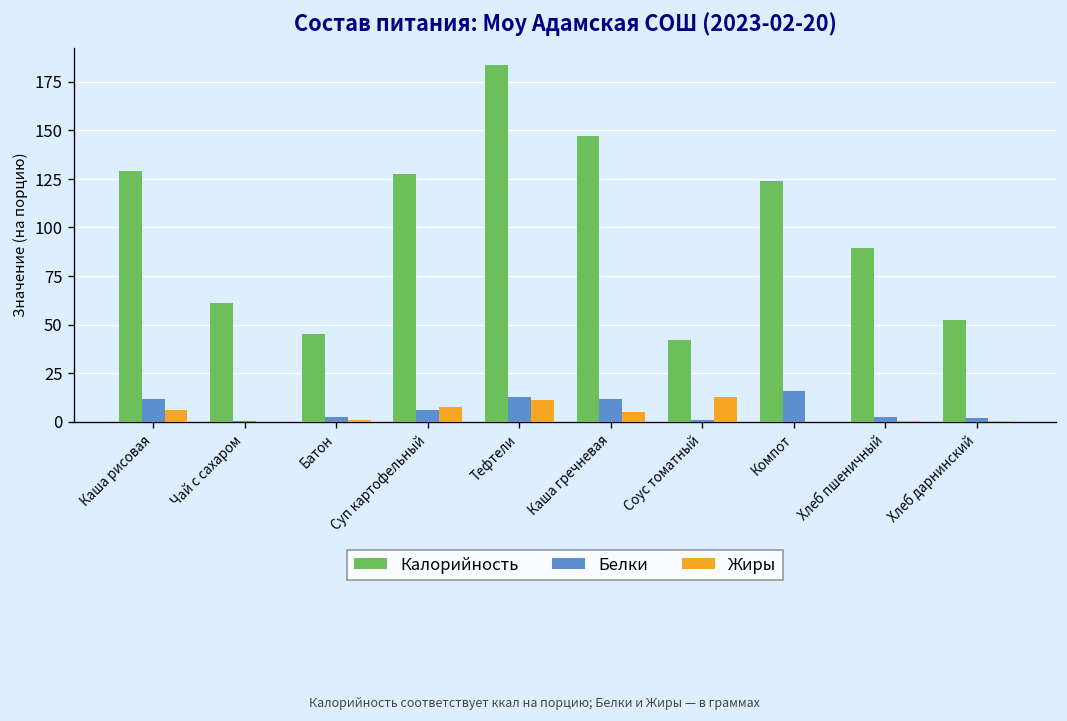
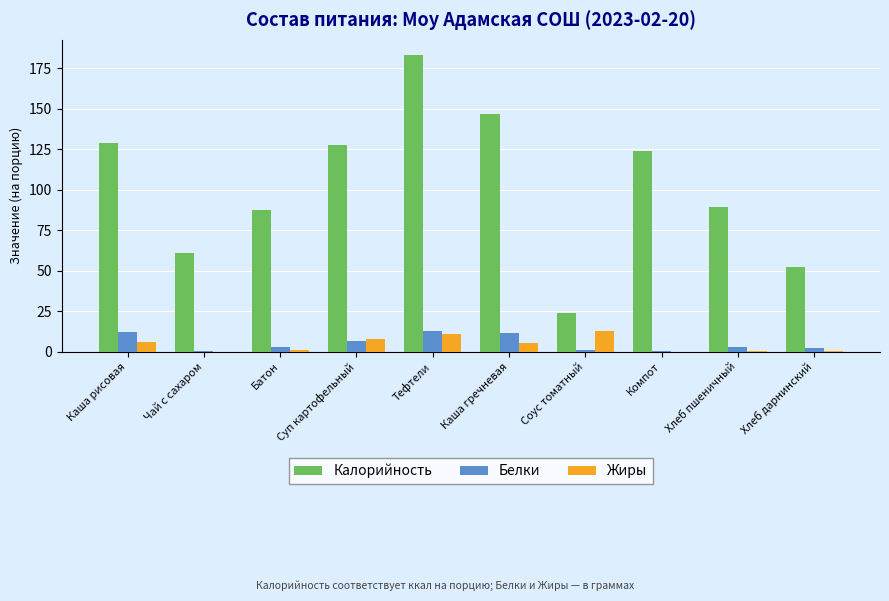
  {
    "Калорийность": {
      "Каша рисовая": 129,
      "Чай с сахаром": 61,
-     "Батон": 45,
+     "Батон": 88,
      "Суп картофельный": 127,
      "Тефтели": 183,
      "Каша гречневая": 147,
-     "Соус томатный": 42,
+     "Соус томатный": 24,
      "Компот": 124,
      "Хлеб пшеничный": 89,
      "Хлеб дарнинский": 52
    },
    "Белки": {
      "Каша рисовая": 12,
      "Батон": 3,
      "Суп картофельный": 6,
      "Тефтели": 13,
      "Каша гречневая": 12,
-     "Компот": 16,
+     "Компот": 1,
      "Хлеб пшеничный": 3,
      "Хлеб дарнинский": 2
    },
    "Жиры": {
      "Каша рисовая": 6,
      "Чай с сахаром": 0,
      "Суп картофельный": 8,
      "Тефтели": 11,
      "Каша гречневая": 5,
      "Соус томатный": 13,
      "Компот": 0
    }
  }
